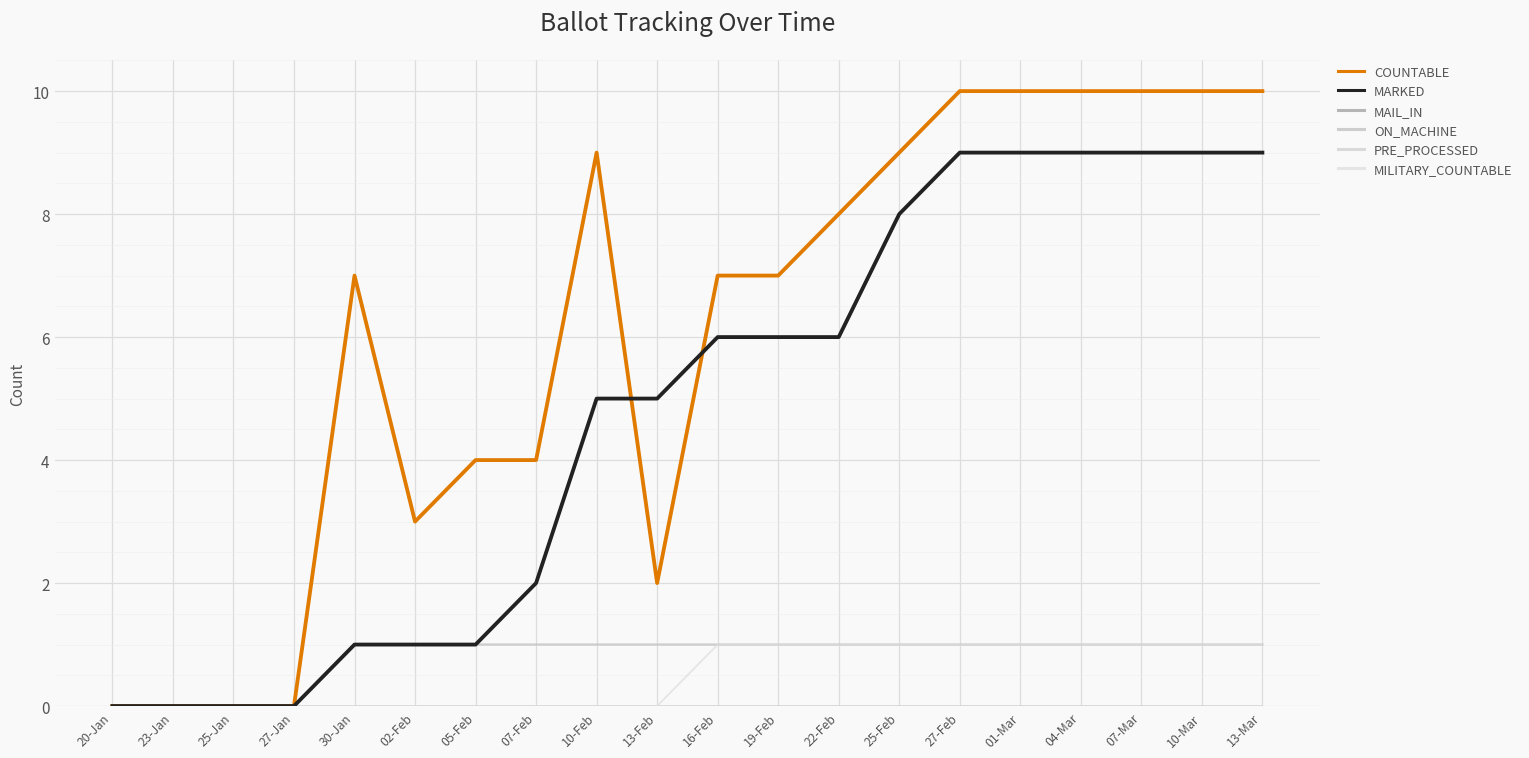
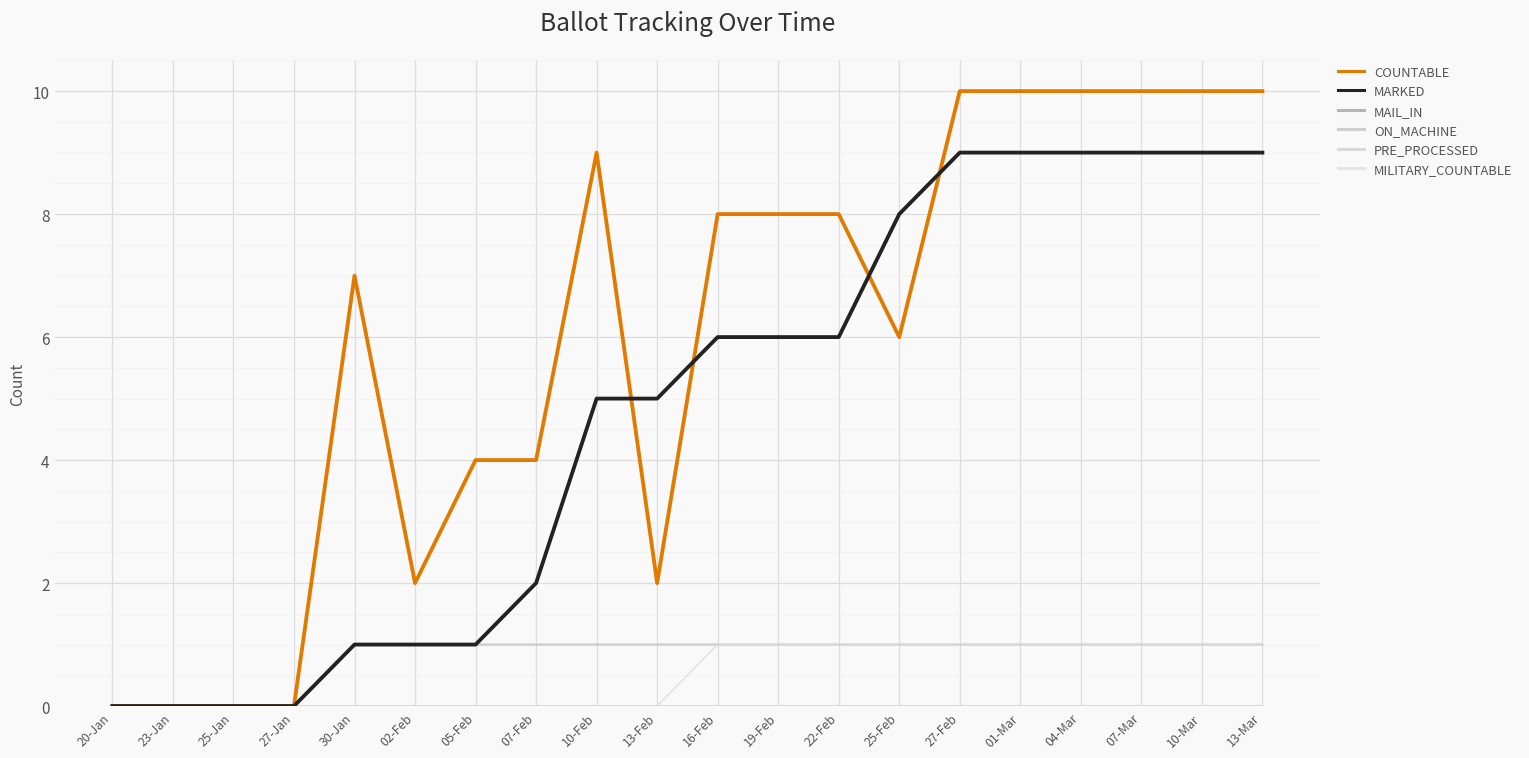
  {
    "COUNTABLE": {
      "30-Jan": 7,
-     "02-Feb": 3,
+     "02-Feb": 2,
      "05-Feb": 4,
      "07-Feb": 4,
      "10-Feb": 9,
      "13-Feb": 2,
-     "16-Feb": 7,
-     "19-Feb": 7,
+     "16-Feb": 8,
+     "19-Feb": 8,
      "22-Feb": 8,
-     "25-Feb": 9,
+     "25-Feb": 6,
      "27-Feb": 10,
      "01-Mar": 10,
      "04-Mar": 10,
      "07-Mar": 10,
      "10-Mar": 10,
      "13-Mar": 10
    }
  }
